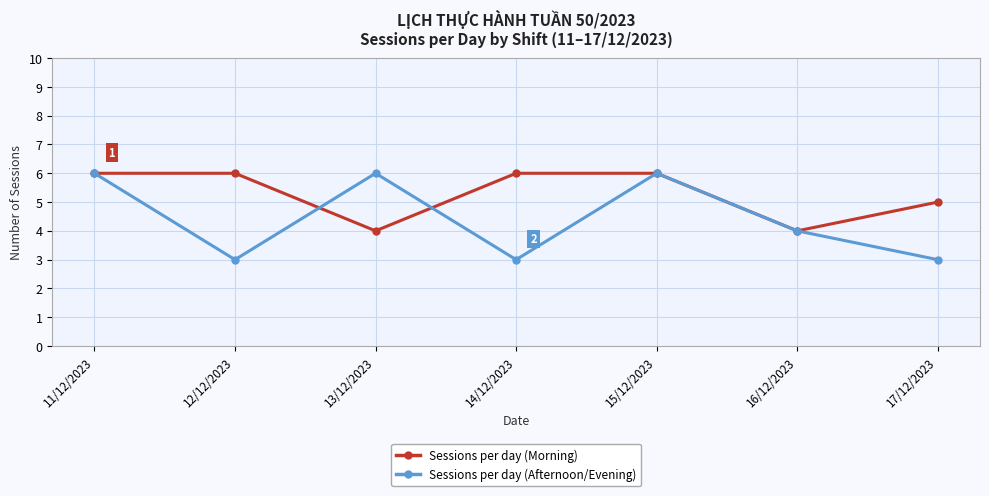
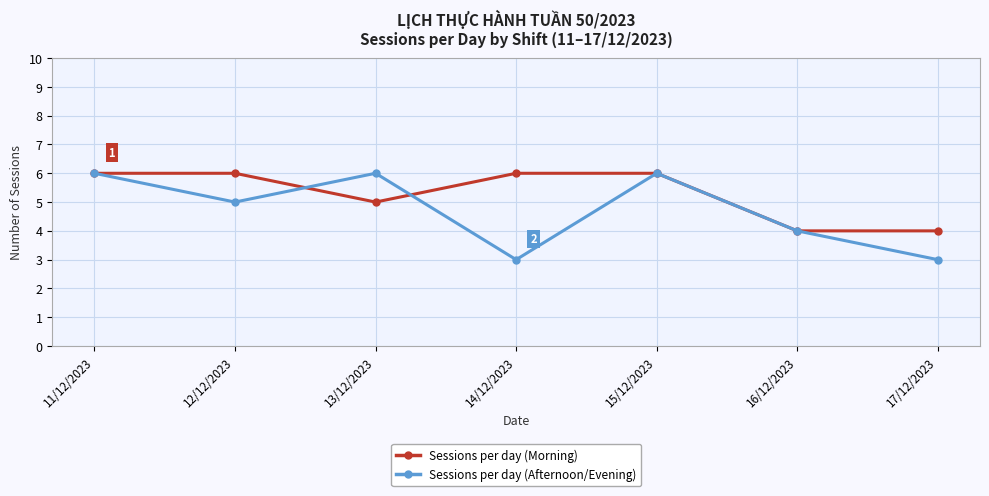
  {
    "Sessions per day (Morning)": {
      "12/12/2023": 6,
-     "13/12/2023": 4,
+     "13/12/2023": 5,
      "14/12/2023": 6,
-     "17/12/2023": 5
+     "17/12/2023": 4
    },
    "Sessions per day (Afternoon/Evening)": {
-     "12/12/2023": 3,
+     "12/12/2023": 5,
      "13/12/2023": 6,
      "17/12/2023": 3
    }
  }
